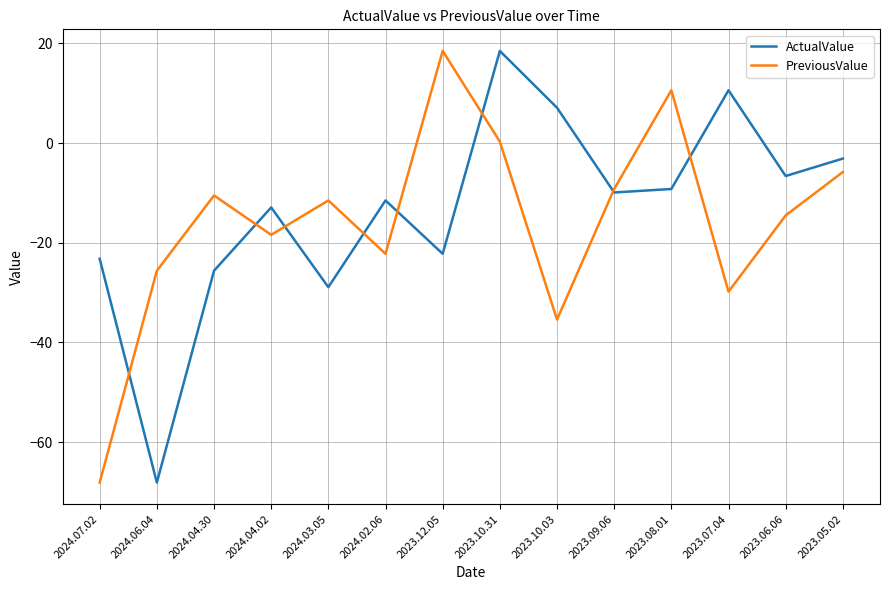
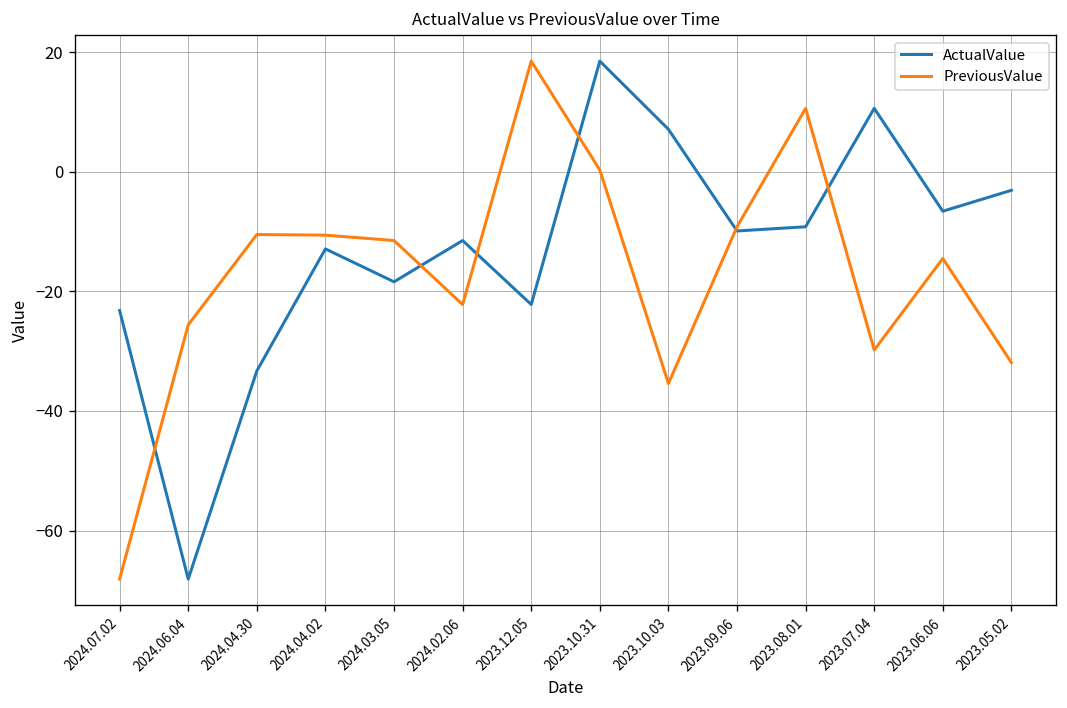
  {
    "ActualValue": {
      "2024.07.02": -23,
      "2024.06.04": -68,
-     "2024.04.30": -26,
+     "2024.04.30": -33,
      "2024.04.02": -13,
-     "2024.03.05": -29,
+     "2024.03.05": -18,
      "2024.02.06": -12,
      "2023.12.05": -22,
      "2023.10.31": 19,
      "2023.10.03": 7,
      "2023.09.06": -10,
      "2023.08.01": -9,
      "2023.07.04": 11,
      "2023.06.06": -7,
      "2023.05.02": -3
    },
    "PreviousValue": {
      "2024.07.02": -68,
      "2024.06.04": -26,
      "2024.04.30": -11,
-     "2024.04.02": -18,
+     "2024.04.02": -11,
      "2024.03.05": -12,
      "2024.02.06": -22,
      "2023.12.05": 19,
      "2023.10.31": 0,
      "2023.10.03": -35,
      "2023.09.06": -9,
      "2023.08.01": 11,
      "2023.07.04": -30,
      "2023.06.06": -15,
-     "2023.05.02": -6
+     "2023.05.02": -32
    }
  }
